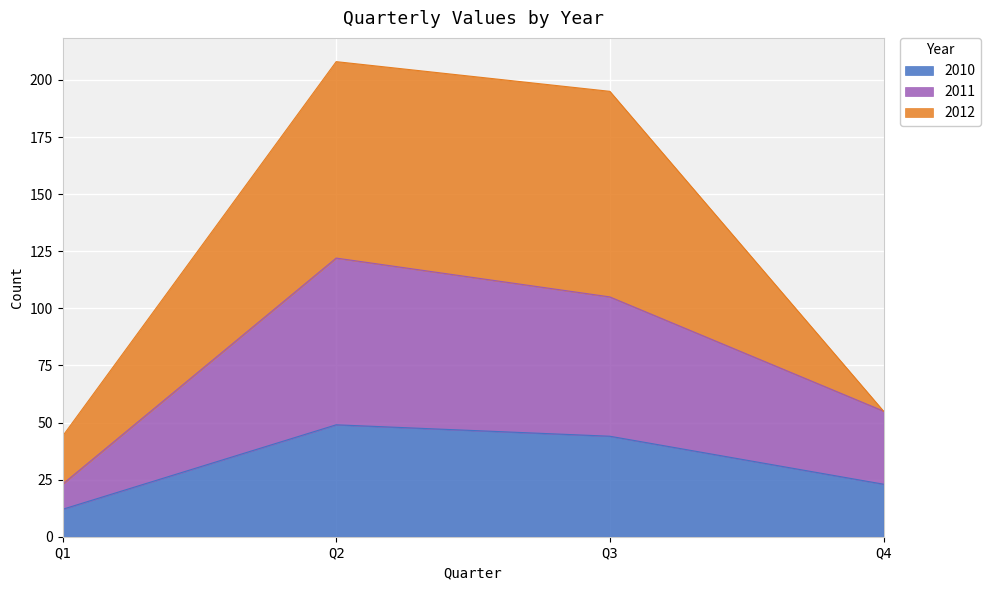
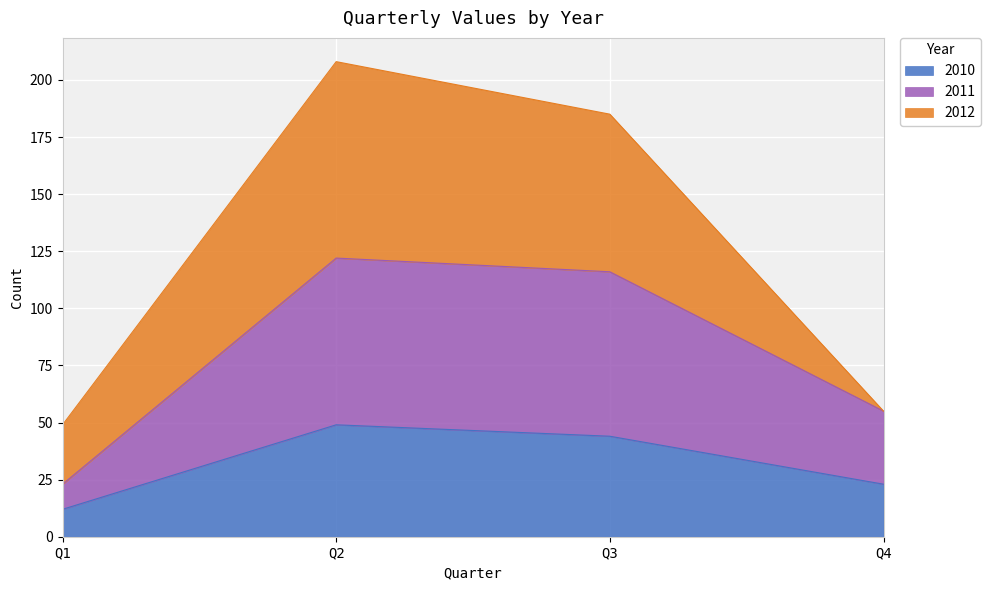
  {
    "2010": {
      "Q1": 12,
      "Q2": 49,
      "Q3": 44,
      "Q4": 23
    },
    "2011": {
      "Q1": 11,
      "Q2": 73,
-     "Q3": 61
+     "Q3": 72
    },
    "2012": {
-     "Q1": 21,
+     "Q1": 26,
      "Q2": 86,
-     "Q3": 90
+     "Q3": 69
    }
  }
